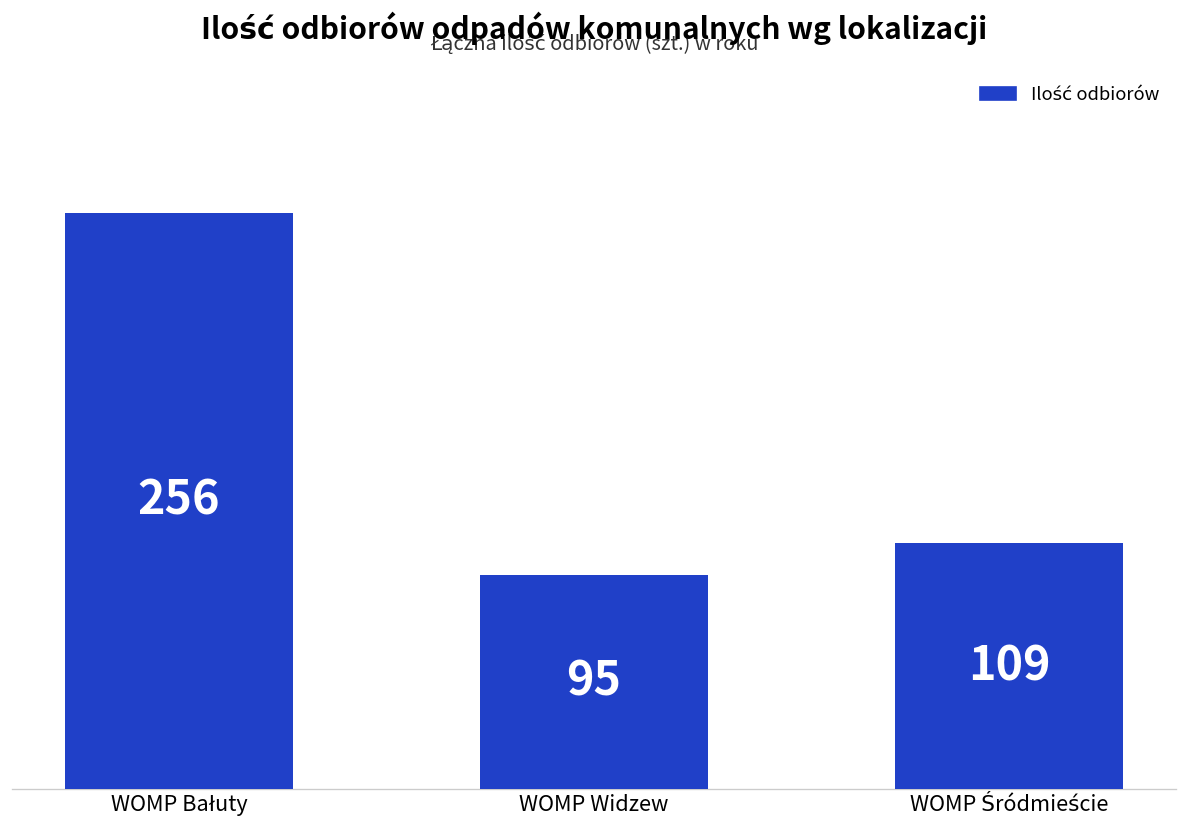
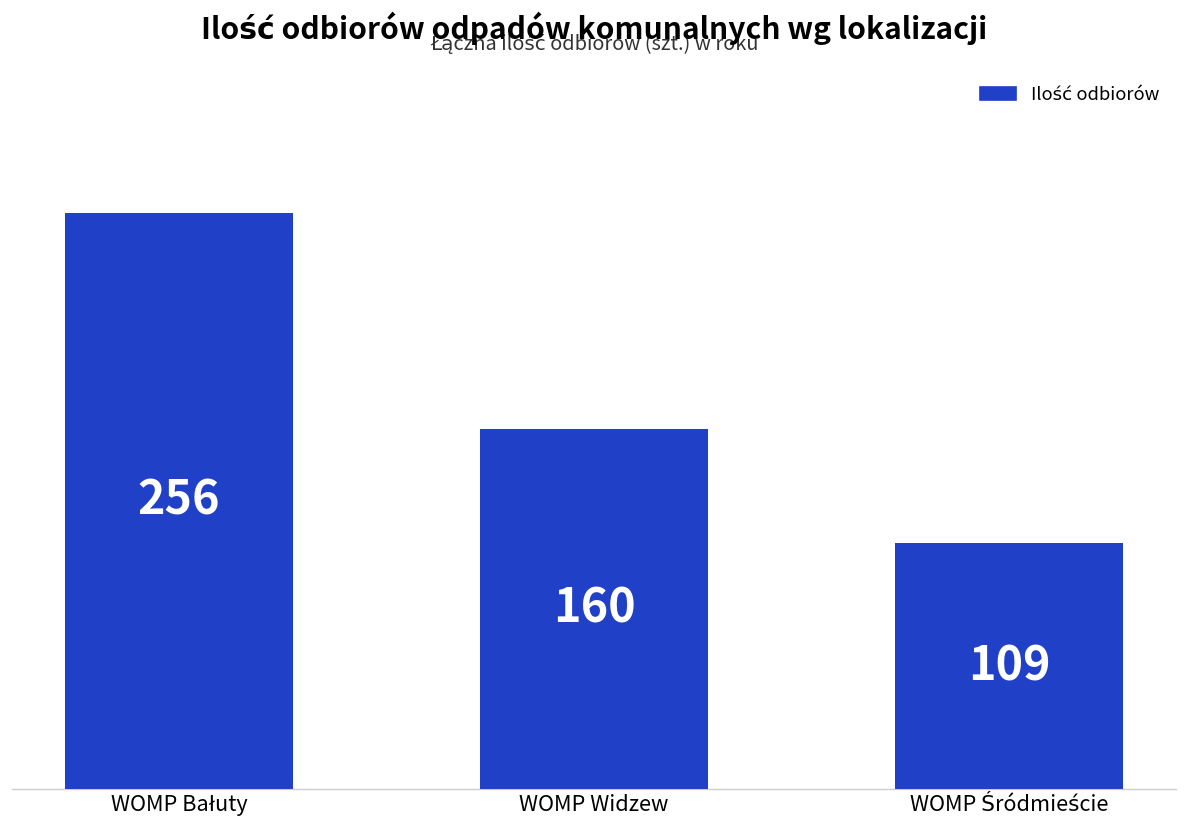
  {
    "WOMP Bałuty": 256,
-   "WOMP Widzew": 95,
+   "WOMP Widzew": 160,
    "WOMP Śródmieście": 109
  }
